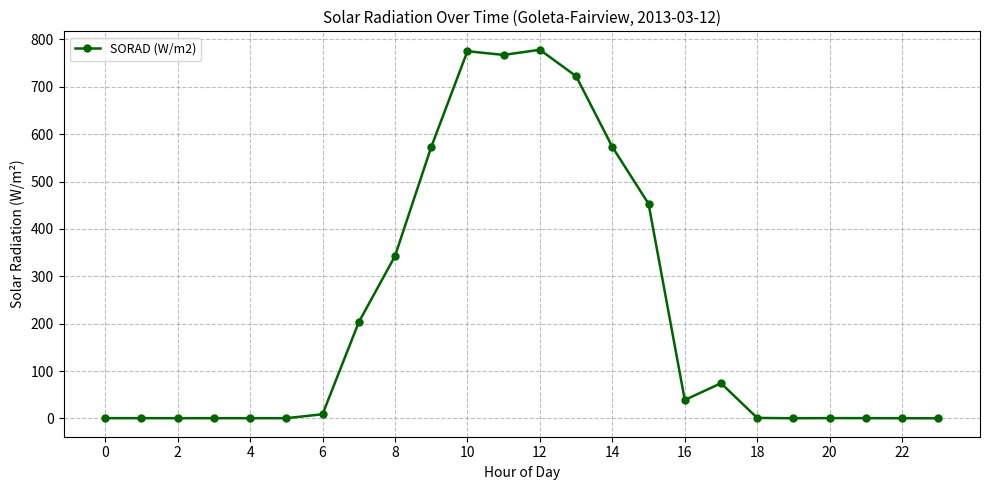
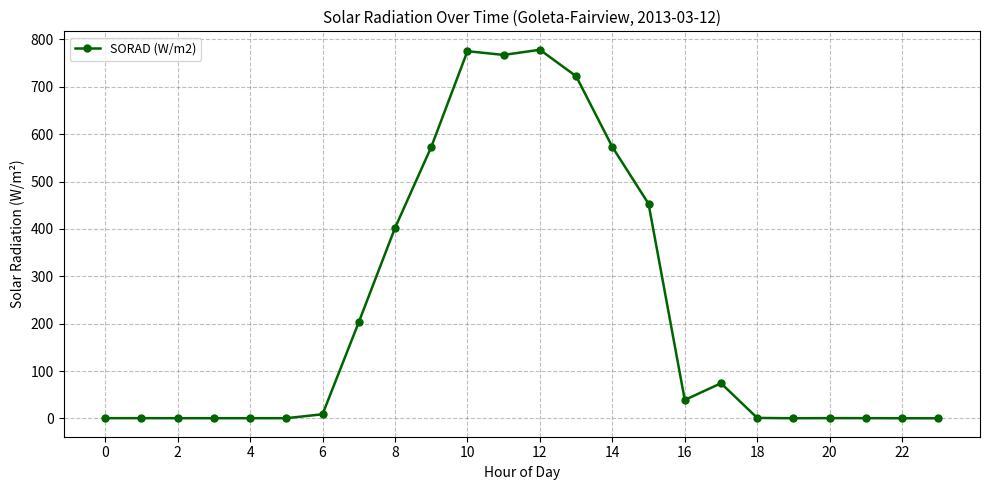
  {
    "0": 0,
    "2": 0,
    "4": 0,
    "6": 10,
-   "8": 340,
+   "8": 400,
    "10": 780,
    "12": 780,
    "14": 570,
    "16": 40,
    "18": 0,
    "20": 0,
    "22": 0
  }
